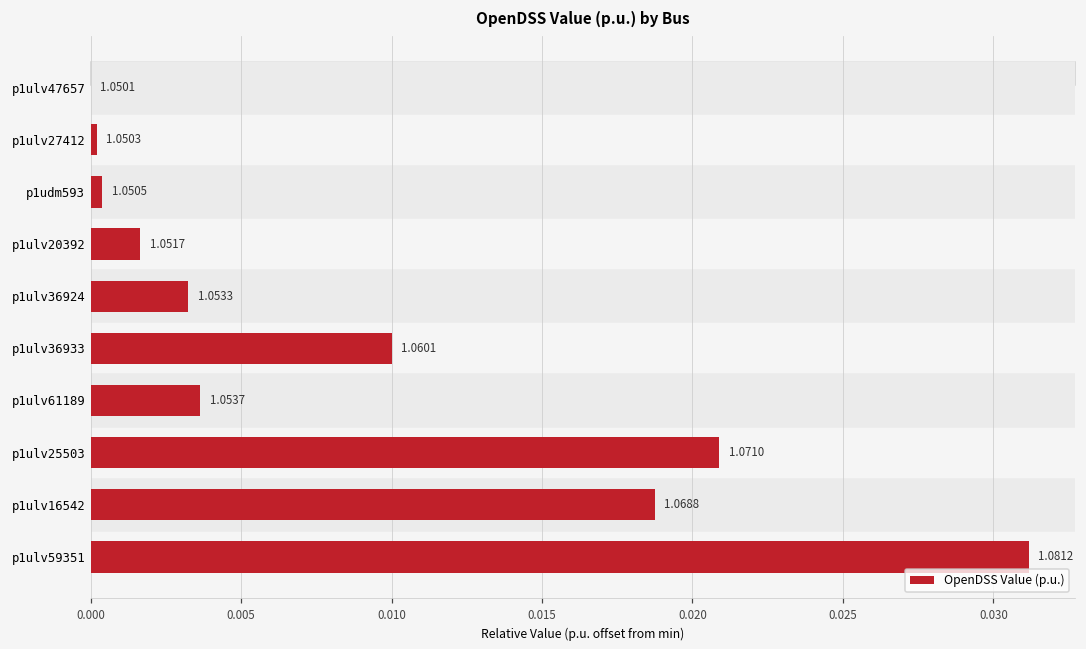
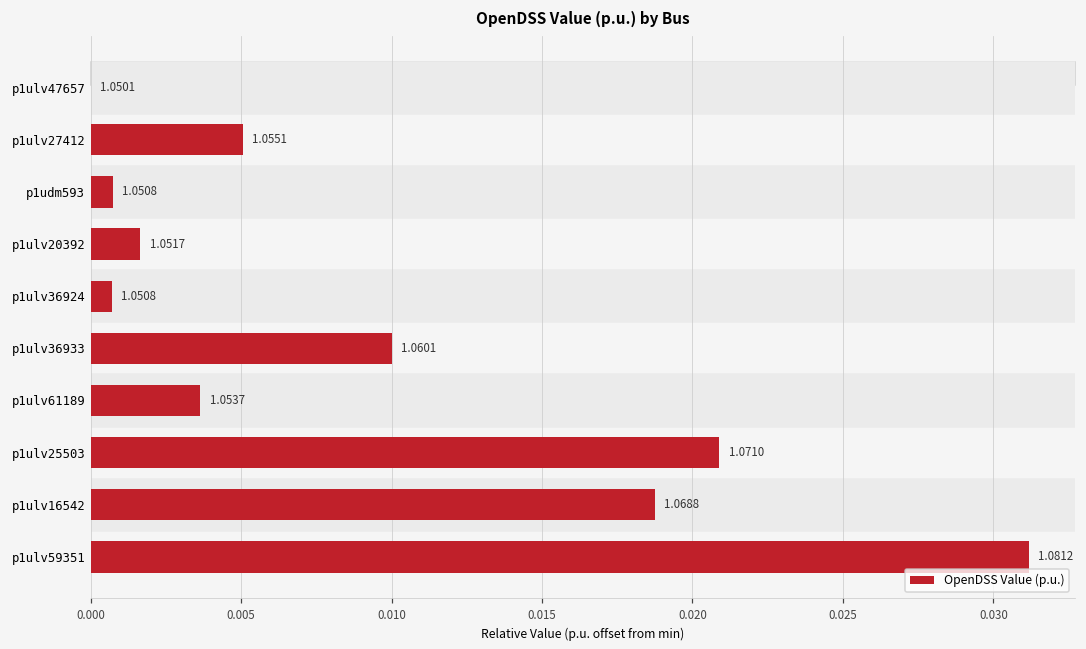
  {
-   "p1ulv27412": 1.0503,
-   "p1udm593": 1.0505,
-   "p1ulv36924": 1.0533
+   "p1ulv27412": 1.0551,
+   "p1udm593": 1.0508,
+   "p1ulv36924": 1.0508
  }
